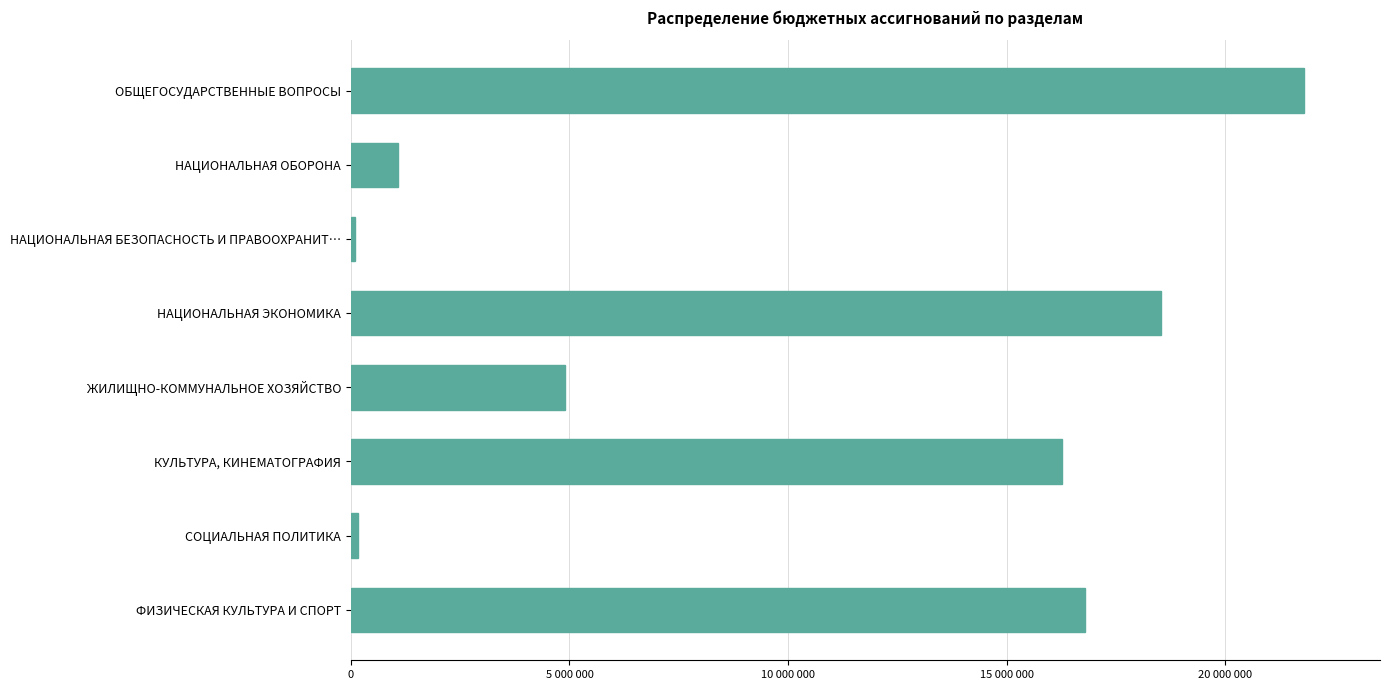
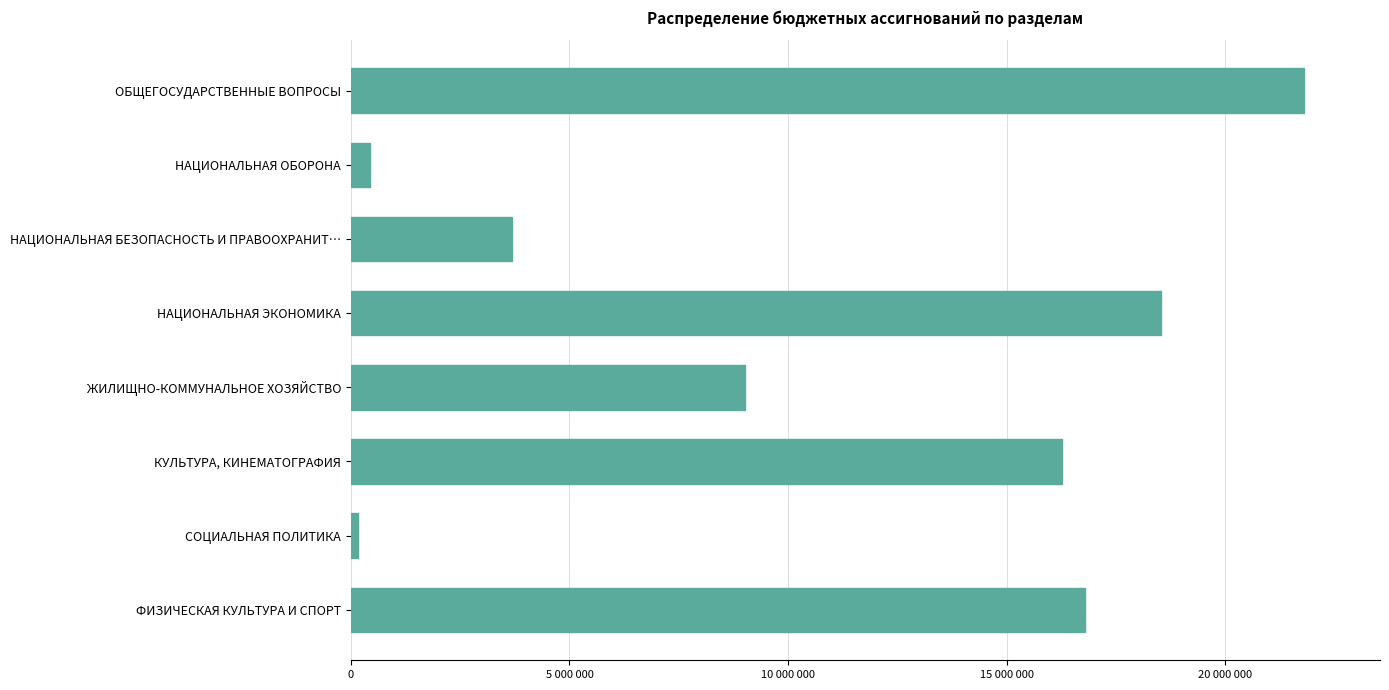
  {
    "ОБЩЕГОСУДАРСТВЕННЫЕ ВОПРОСЫ": 21800000,
-   "НАЦИОНАЛЬНАЯ ОБОРОНА": 1100000,
-   "НАЦИОНАЛЬНАЯ БЕЗОПАСНОСТЬ И ПРАВООХРАНИТ…": 100000,
+   "НАЦИОНАЛЬНАЯ ОБОРОНА": 400000,
+   "НАЦИОНАЛЬНАЯ БЕЗОПАСНОСТЬ И ПРАВООХРАНИТ…": 3700000,
    "НАЦИОНАЛЬНАЯ ЭКОНОМИКА": 18500000,
-   "ЖИЛИЩНО-КОММУНАЛЬНОЕ ХОЗЯЙСТВО": 4900000,
+   "ЖИЛИЩНО-КОММУНАЛЬНОЕ ХОЗЯЙСТВО": 9000000,
    "КУЛЬТУРА, КИНЕМАТОГРАФИЯ": 16300000,
    "СОЦИАЛЬНАЯ ПОЛИТИКА": 200000,
    "ФИЗИЧЕСКАЯ КУЛЬТУРА И СПОРТ": 16800000
  }
